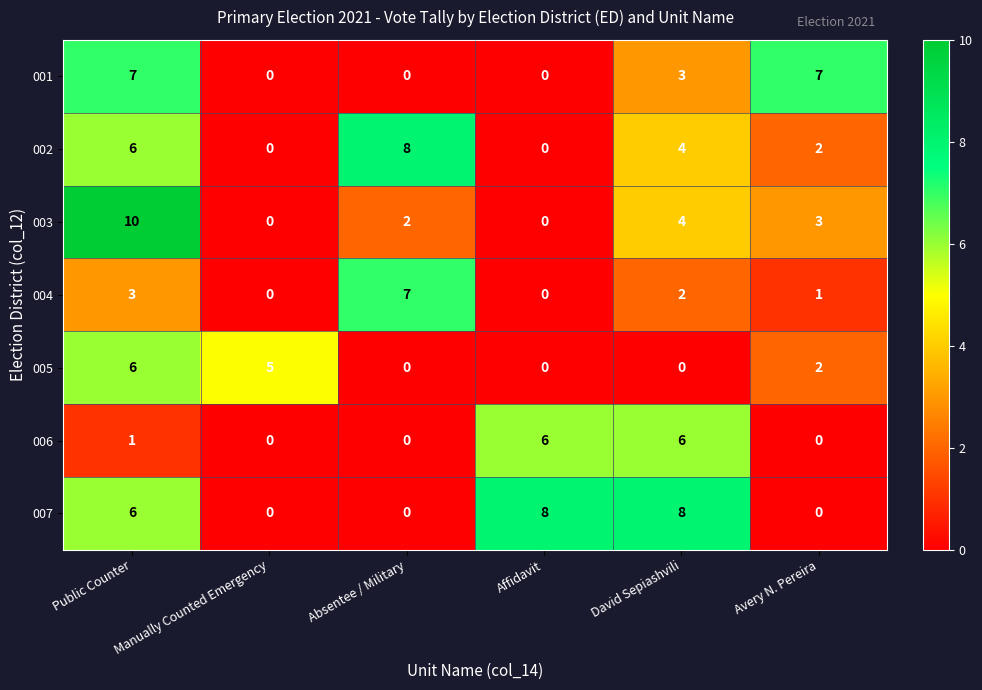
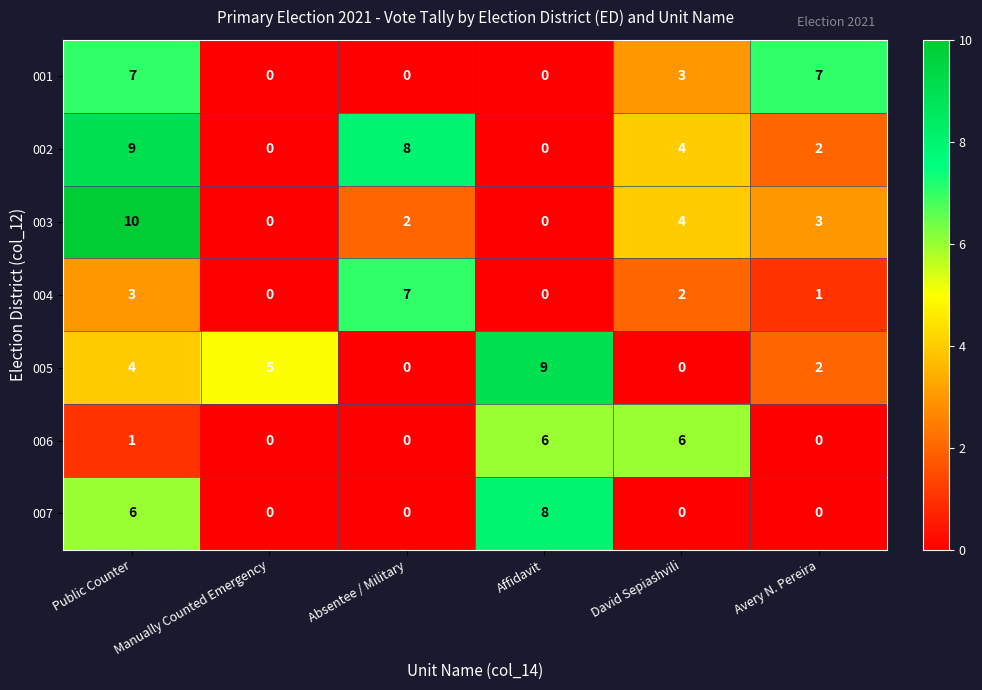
  {
    "001": {
      "Public Counter": 7,
      "Manually Counted Emergency": 0,
      "Absentee / Military": 0,
      "Affidavit": 0,
      "David Sepiashvili": 3,
      "Avery N. Pereira": 7
    },
    "002": {
-     "Public Counter": 6,
+     "Public Counter": 9,
      "Manually Counted Emergency": 0,
      "Absentee / Military": 8,
      "Affidavit": 0,
      "David Sepiashvili": 4,
      "Avery N. Pereira": 2
    },
    "003": {
      "Public Counter": 10,
      "Manually Counted Emergency": 0,
      "Absentee / Military": 2,
      "Affidavit": 0,
      "David Sepiashvili": 4,
      "Avery N. Pereira": 3
    },
    "004": {
      "Public Counter": 3,
      "Manually Counted Emergency": 0,
      "Absentee / Military": 7,
      "Affidavit": 0,
      "David Sepiashvili": 2,
      "Avery N. Pereira": 1
    },
    "005": {
-     "Public Counter": 6,
+     "Public Counter": 4,
      "Manually Counted Emergency": 5,
      "Absentee / Military": 0,
-     "Affidavit": 0,
+     "Affidavit": 9,
      "David Sepiashvili": 0,
      "Avery N. Pereira": 2
    },
    "006": {
      "Public Counter": 1,
      "Manually Counted Emergency": 0,
      "Absentee / Military": 0,
      "Affidavit": 6,
      "David Sepiashvili": 6,
      "Avery N. Pereira": 0
    },
    "007": {
      "Public Counter": 6,
      "Manually Counted Emergency": 0,
      "Absentee / Military": 0,
      "Affidavit": 8,
-     "David Sepiashvili": 8,
+     "David Sepiashvili": 0,
      "Avery N. Pereira": 0
    }
  }
